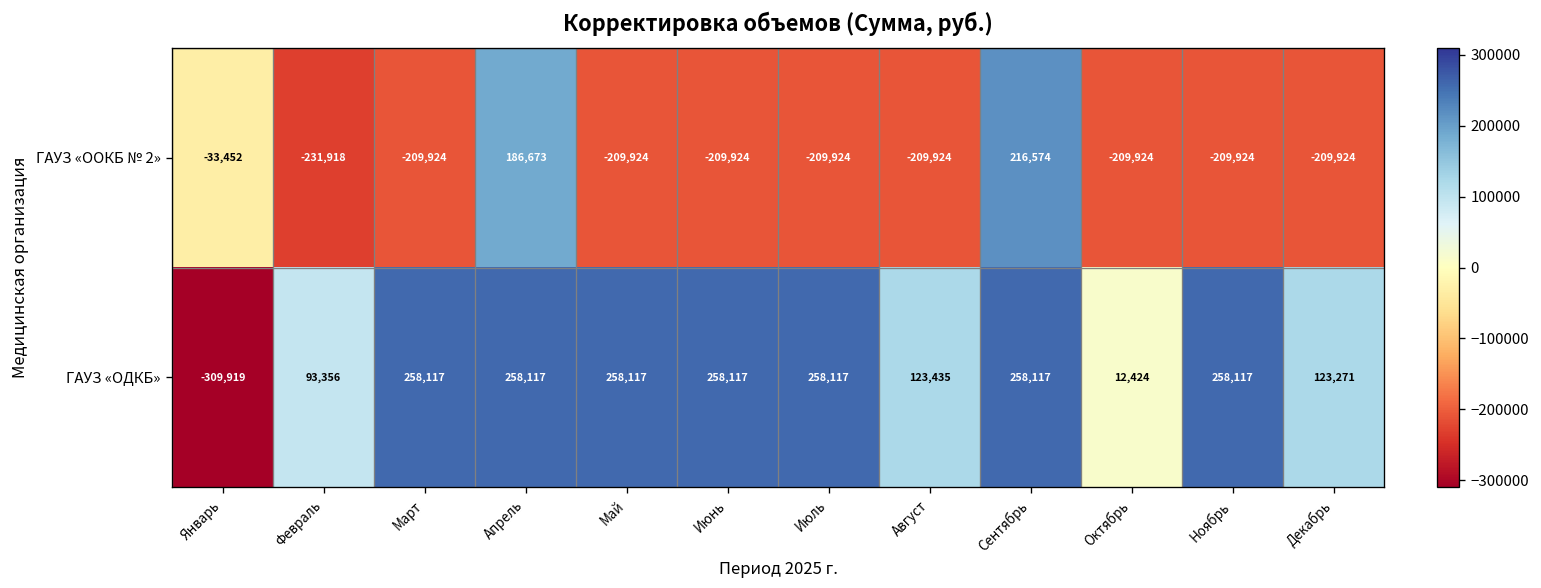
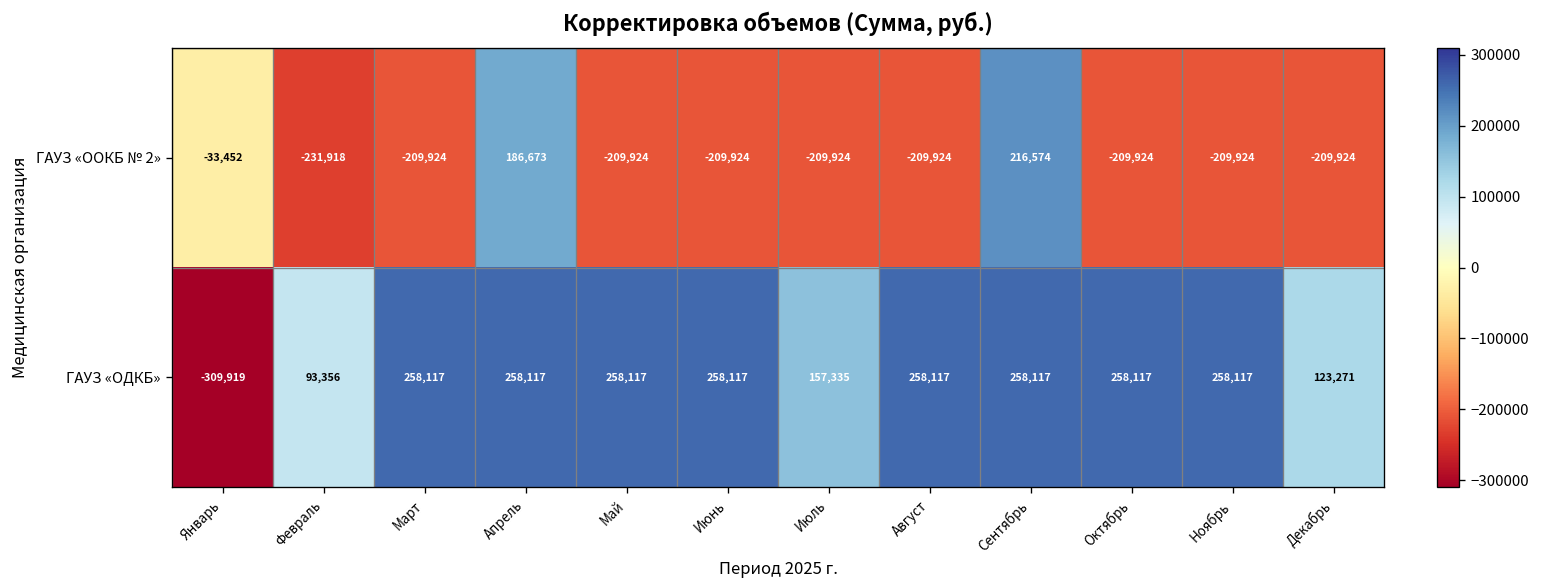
  {
    "ГАУЗ «OOКБ № 2»": {
      "Январь": "-33,452",
      "Февраль": "-231,918",
      "Март": "-209,924",
      "Апрель": "186,673",
      "Май": "-209,924",
      "Июнь": "-209,924",
      "Июль": "-209,924",
      "Август": "-209,924",
      "Сентябрь": "216,574",
      "Октябрь": "-209,924",
      "Ноябрь": "-209,924",
      "Декабрь": "-209,924"
    },
    "ГАУЗ «ОДКБ»": {
      "Январь": "-309,919",
      "Февраль": "93,356",
      "Март": "258,117",
      "Апрель": "258,117",
      "Май": "258,117",
      "Июнь": "258,117",
-     "Июль": "258,117",
-     "Август": "123,435",
+     "Июль": "157,335",
+     "Август": "258,117",
      "Сентябрь": "258,117",
-     "Октябрь": "12,424",
+     "Октябрь": "258,117",
      "Ноябрь": "258,117",
      "Декабрь": "123,271"
    }
  }
